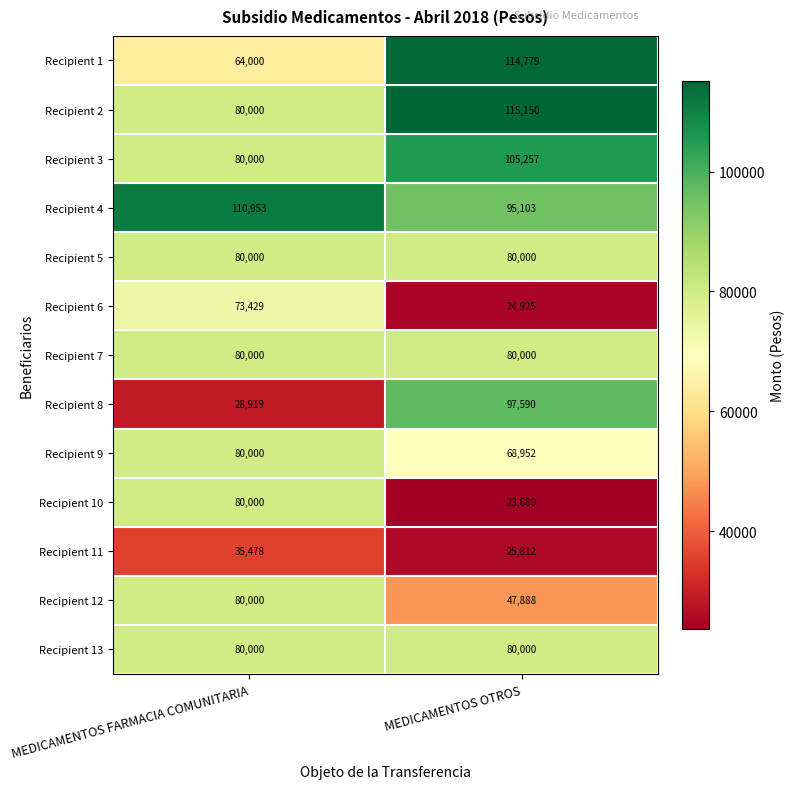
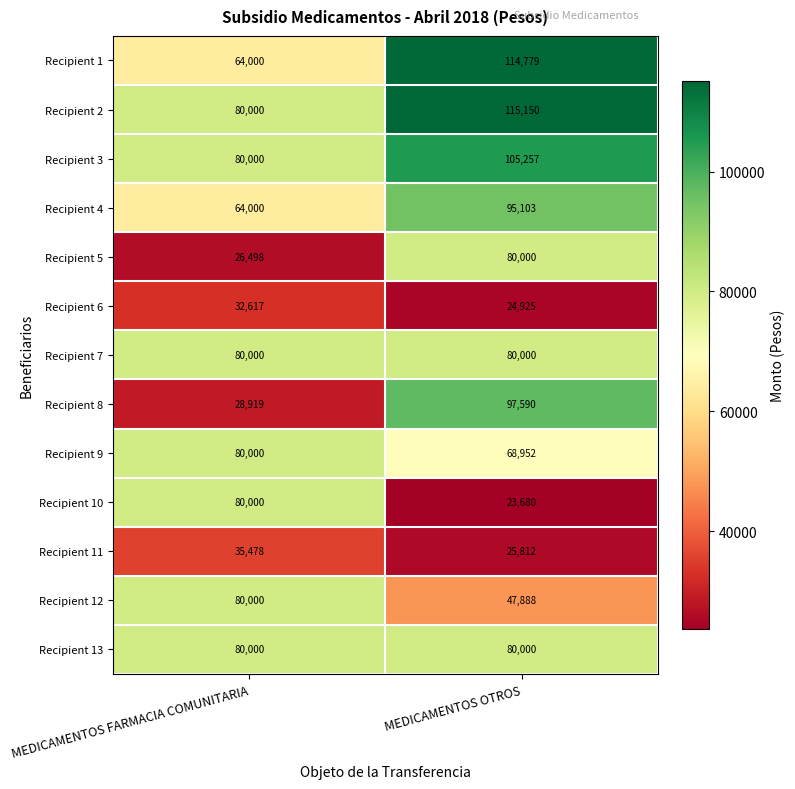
  {
    "Recipient 1": {
      "MEDICAMENTOS FARMACIA COMUNITARIA": "64,000",
      "MEDICAMENTOS OTROS": "114,779"
    },
    "Recipient 2": {
      "MEDICAMENTOS FARMACIA COMUNITARIA": "80,000",
      "MEDICAMENTOS OTROS": "115,150"
    },
    "Recipient 3": {
      "MEDICAMENTOS FARMACIA COMUNITARIA": "80,000",
      "MEDICAMENTOS OTROS": "105,257"
    },
    "Recipient 4": {
-     "MEDICAMENTOS FARMACIA COMUNITARIA": "110,953",
+     "MEDICAMENTOS FARMACIA COMUNITARIA": "64,000",
      "MEDICAMENTOS OTROS": "95,103"
    },
    "Recipient 5": {
-     "MEDICAMENTOS FARMACIA COMUNITARIA": "80,000",
+     "MEDICAMENTOS FARMACIA COMUNITARIA": "26,498",
      "MEDICAMENTOS OTROS": "80,000"
    },
    "Recipient 6": {
-     "MEDICAMENTOS FARMACIA COMUNITARIA": "73,429",
+     "MEDICAMENTOS FARMACIA COMUNITARIA": "32,617",
      "MEDICAMENTOS OTROS": "24,925"
    },
    "Recipient 7": {
      "MEDICAMENTOS FARMACIA COMUNITARIA": "80,000",
      "MEDICAMENTOS OTROS": "80,000"
    },
    "Recipient 8": {
      "MEDICAMENTOS FARMACIA COMUNITARIA": "28,919",
      "MEDICAMENTOS OTROS": "97,590"
    },
    "Recipient 9": {
      "MEDICAMENTOS FARMACIA COMUNITARIA": "80,000",
      "MEDICAMENTOS OTROS": "68,952"
    },
    "Recipient 10": {
      "MEDICAMENTOS FARMACIA COMUNITARIA": "80,000",
      "MEDICAMENTOS OTROS": "23,680"
    },
    "Recipient 11": {
      "MEDICAMENTOS FARMACIA COMUNITARIA": "35,478",
      "MEDICAMENTOS OTROS": "25,812"
    },
    "Recipient 12": {
      "MEDICAMENTOS FARMACIA COMUNITARIA": "80,000",
      "MEDICAMENTOS OTROS": "47,888"
    },
    "Recipient 13": {
      "MEDICAMENTOS FARMACIA COMUNITARIA": "80,000",
      "MEDICAMENTOS OTROS": "80,000"
    }
  }
